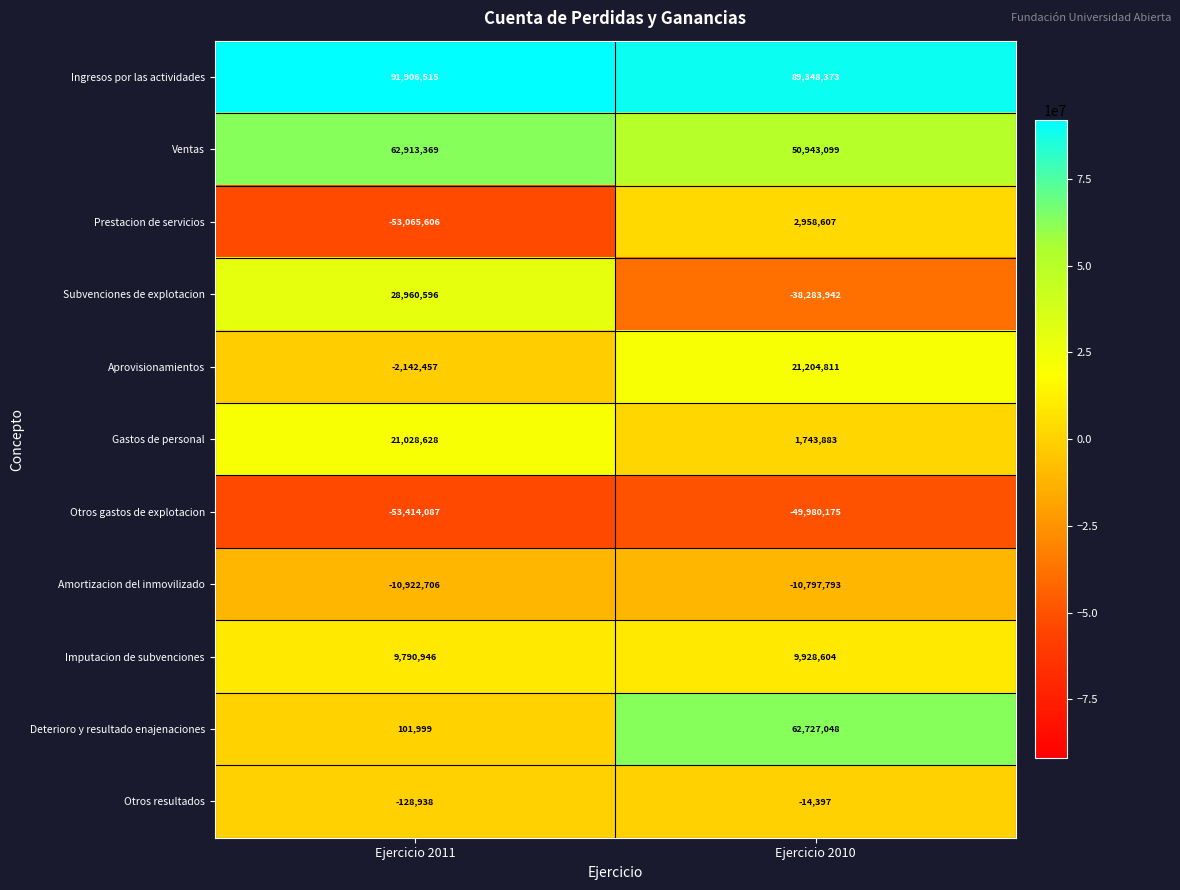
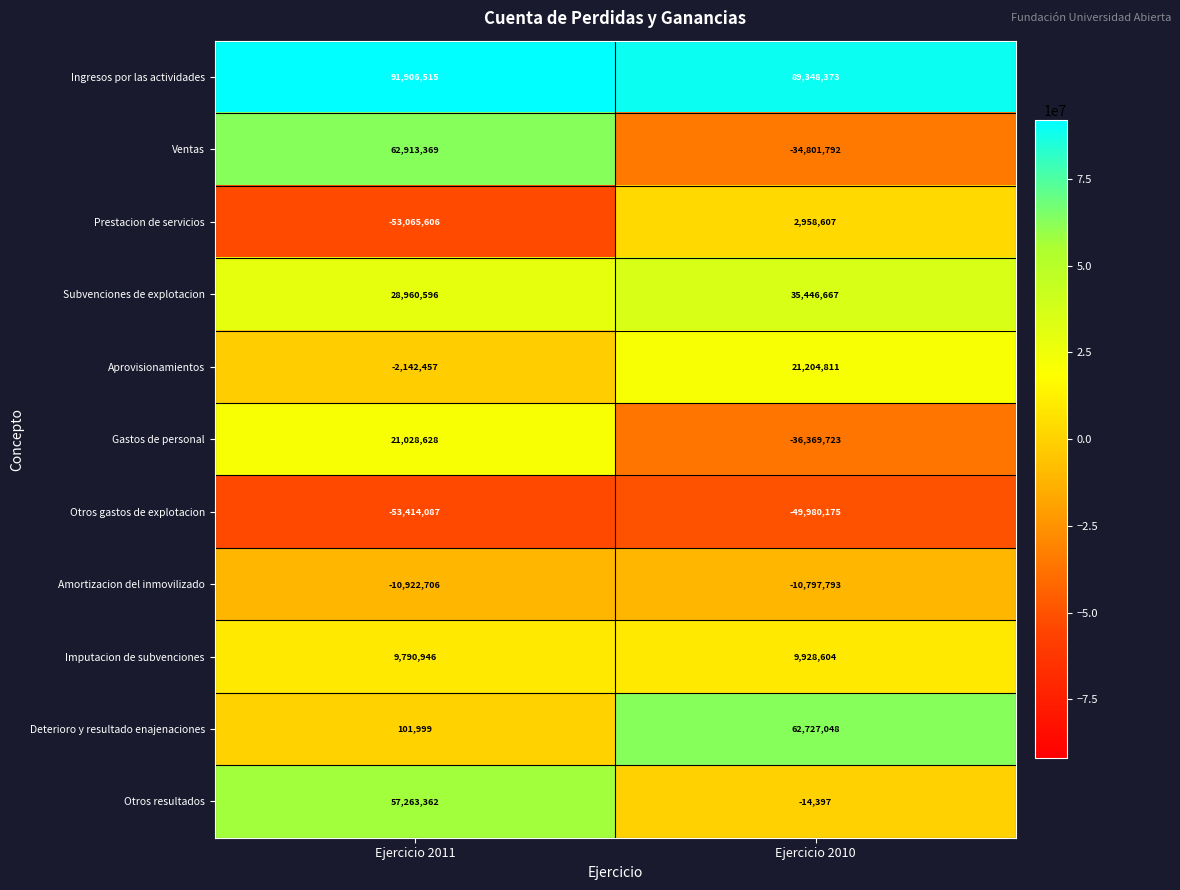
  {
    "Ingresos por las actividades": {
      "Ejercicio 2011": "91,906,515",
      "Ejercicio 2010": "89,348,373"
    },
    "Ventas": {
      "Ejercicio 2011": "62,913,369",
-     "Ejercicio 2010": "50,943,099"
+     "Ejercicio 2010": "-34,801,792"
    },
    "Prestacion de servicios": {
      "Ejercicio 2011": "-53,065,606",
      "Ejercicio 2010": "2,958,607"
    },
    "Subvenciones de explotacion": {
      "Ejercicio 2011": "28,960,596",
-     "Ejercicio 2010": "-38,283,942"
+     "Ejercicio 2010": "35,446,667"
    },
    "Aprovisionamientos": {
      "Ejercicio 2011": "-2,142,457",
      "Ejercicio 2010": "21,204,811"
    },
    "Gastos de personal": {
      "Ejercicio 2011": "21,028,628",
-     "Ejercicio 2010": "1,743,883"
+     "Ejercicio 2010": "-36,369,723"
    },
    "Otros gastos de explotacion": {
      "Ejercicio 2011": "-53,414,087",
      "Ejercicio 2010": "-49,980,175"
    },
    "Amortizacion del inmovilizado": {
      "Ejercicio 2011": "-10,922,706",
      "Ejercicio 2010": "-10,797,793"
    },
    "Imputacion de subvenciones": {
      "Ejercicio 2011": "9,790,946",
      "Ejercicio 2010": "9,928,604"
    },
    "Deterioro y resultado enajenaciones": {
      "Ejercicio 2011": "101,999",
      "Ejercicio 2010": "62,727,048"
    },
    "Otros resultados": {
-     "Ejercicio 2011": "-128,938",
+     "Ejercicio 2011": "57,263,362",
      "Ejercicio 2010": "-14,397"
    }
  }
